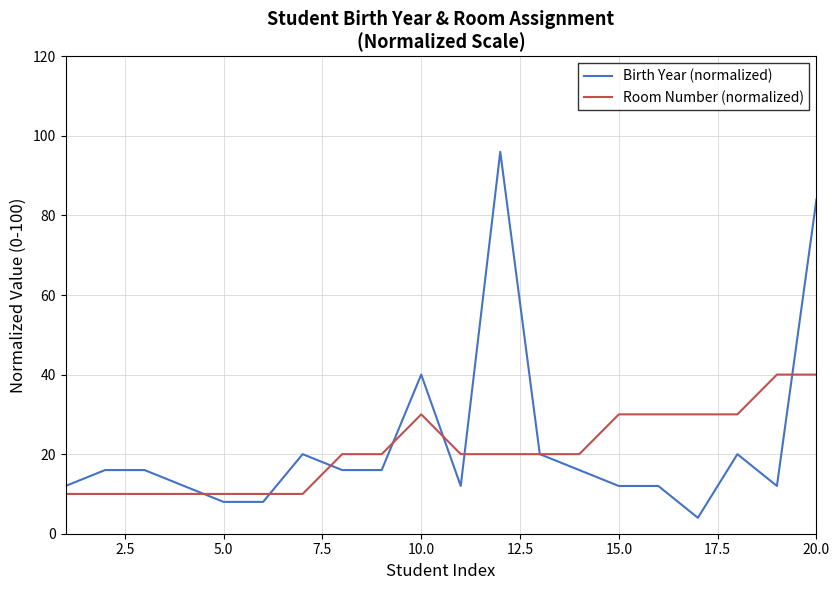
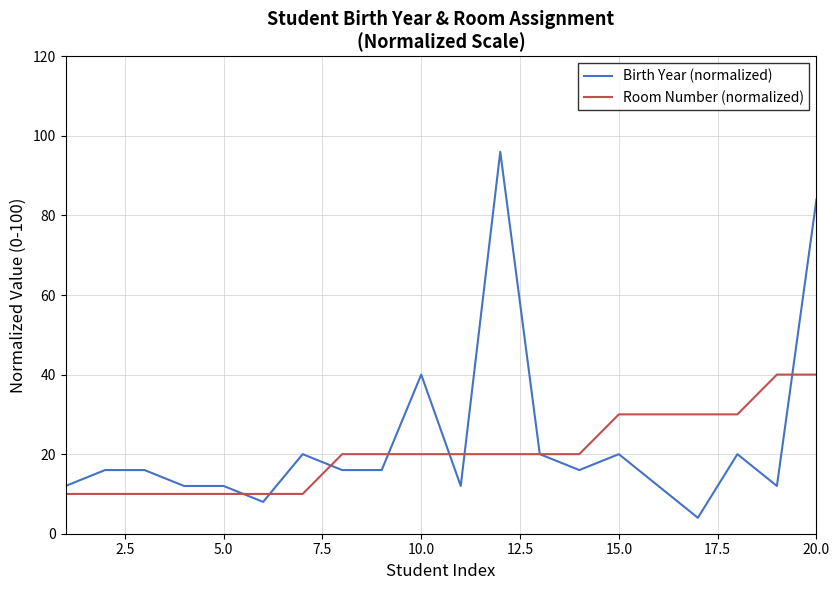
  {
    "Birth Year (normalized)": {
-     "5.0": 8,
+     "5.0": 12,
      "10.0": 40,
-     "15.0": 12,
+     "15.0": 20,
      "20.0": 84
    },
    "Room Number (normalized)": {
      "5.0": 10,
-     "10.0": 30,
+     "10.0": 20,
      "15.0": 30,
      "20.0": 40
    }
  }
